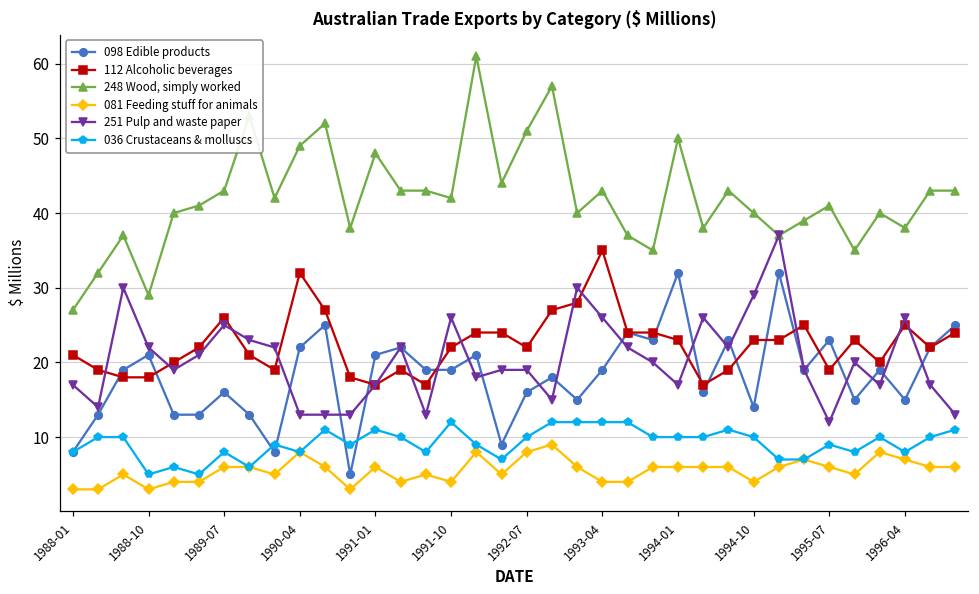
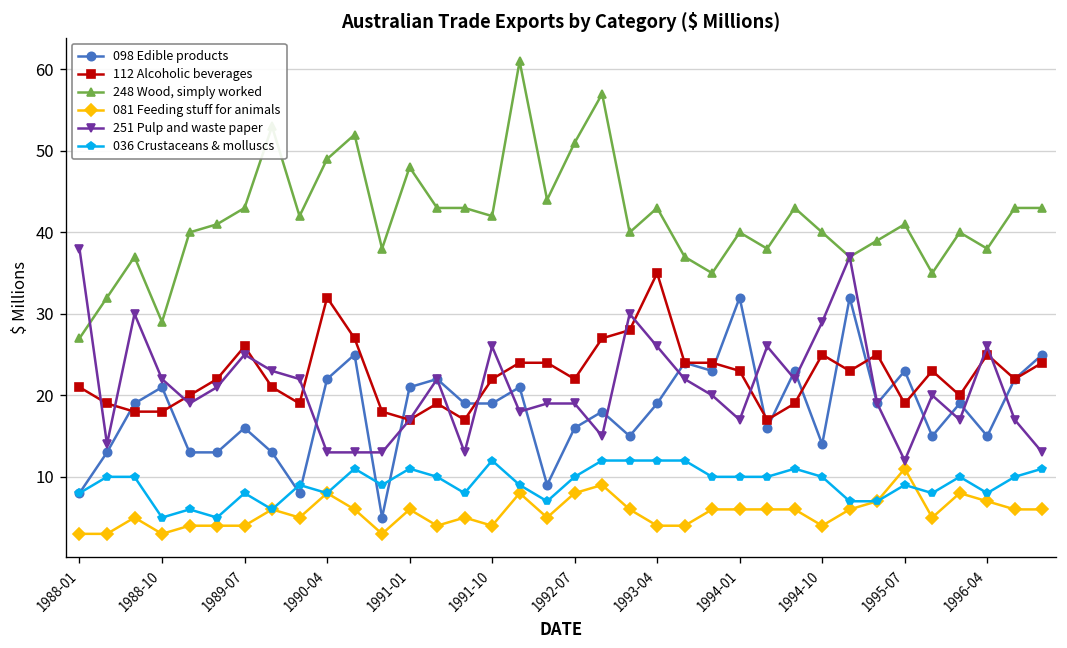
  {
    "098 Edible products": {
      "1988-10": 21,
      "1989-07": 16,
      "1990-04": 22,
      "1991-01": 21,
      "1991-10": 19,
      "1992-07": 16,
      "1993-04": 19,
      "1994-01": 32,
      "1994-10": 14,
      "1995-07": 23,
      "1996-04": 15
    },
    "112 Alcoholic beverages": {
      "1988-01": 21,
      "1988-10": 18,
      "1989-07": 26,
      "1990-04": 32,
      "1991-10": 22,
      "1992-07": 22,
      "1993-04": 35,
      "1994-01": 23,
-     "1994-10": 23,
+     "1994-10": 25,
      "1995-07": 19,
      "1996-04": 25
    },
    "248 Wood, simply worked": {
      "1988-01": 27,
      "1988-10": 29,
      "1989-07": 43,
      "1990-04": 49,
      "1991-01": 48,
      "1991-10": 42,
      "1992-07": 51,
      "1993-04": 43,
-     "1994-01": 50,
+     "1994-01": 40,
      "1994-10": 40,
      "1995-07": 41,
      "1996-04": 38
    },
    "081 Feeding stuff for animals": {
      "1988-01": 3,
      "1988-10": 3,
-     "1989-07": 6,
+     "1989-07": 4,
      "1991-01": 6,
      "1991-10": 4,
      "1992-07": 8,
      "1993-04": 4,
      "1994-01": 6,
      "1994-10": 4,
-     "1995-07": 6,
+     "1995-07": 11,
      "1996-04": 7
    },
    "251 Pulp and waste paper": {
-     "1988-01": 17,
+     "1988-01": 38,
      "1988-10": 22,
      "1989-07": 25,
      "1990-04": 13,
      "1991-10": 26,
      "1992-07": 19,
      "1993-04": 26,
      "1994-01": 17,
      "1994-10": 29,
      "1995-07": 12,
      "1996-04": 26
    },
    "036 Crustaceans & molluscs": {
      "1988-10": 5,
      "1989-07": 8,
      "1991-01": 11,
      "1991-10": 12,
      "1992-07": 10,
      "1993-04": 12,
      "1994-01": 10,
      "1994-10": 10,
      "1995-07": 9,
      "1996-04": 8
    }
  }
